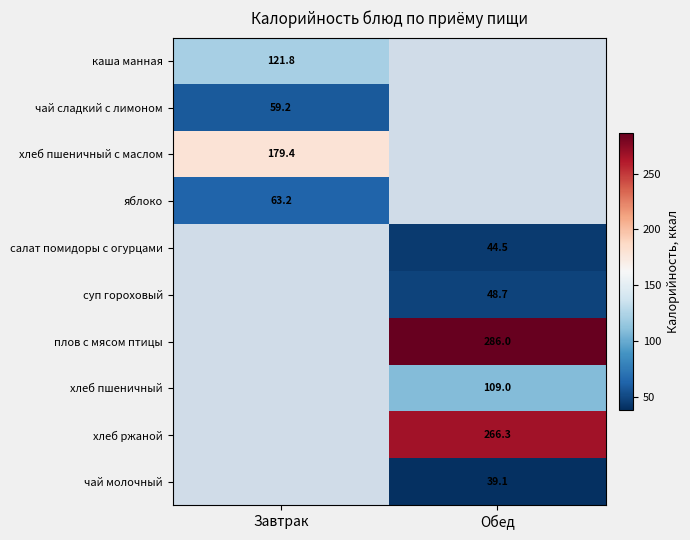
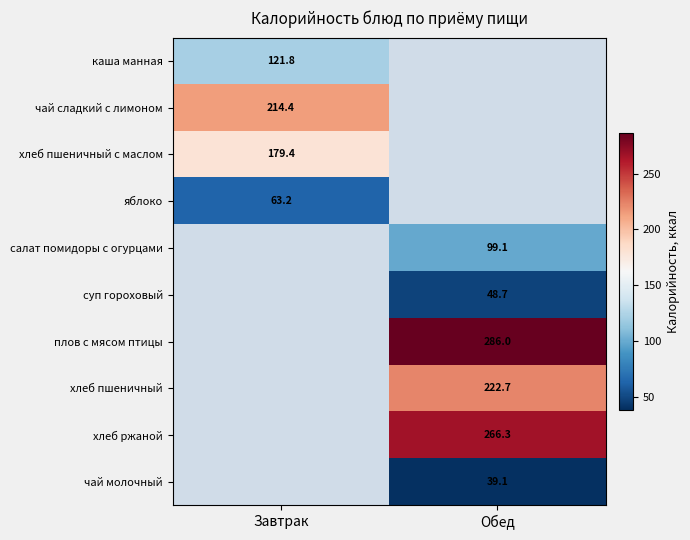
  {
    "каша манная": {
      "Завтрак": 121.8
    },
    "чай сладкий с лимоном": {
-     "Завтрак": 59.2
+     "Завтрак": 214.4
    },
    "хлеб пшеничный с маслом": {
      "Завтрак": 179.4
    },
    "яблоко": {
      "Завтрак": 63.2
    },
    "салат помидоры с огурцами": {
-     "Обед": 44.5
+     "Обед": 99.1
    },
    "суп гороховый": {
      "Обед": 48.7
    },
    "плов с мясом птицы": {
      "Обед": 286.0
    },
    "хлеб пшеничный": {
-     "Обед": 109.0
+     "Обед": 222.7
    },
    "хлеб ржаной": {
      "Обед": 266.3
    },
    "чай молочный": {
      "Обед": 39.1
    }
  }
